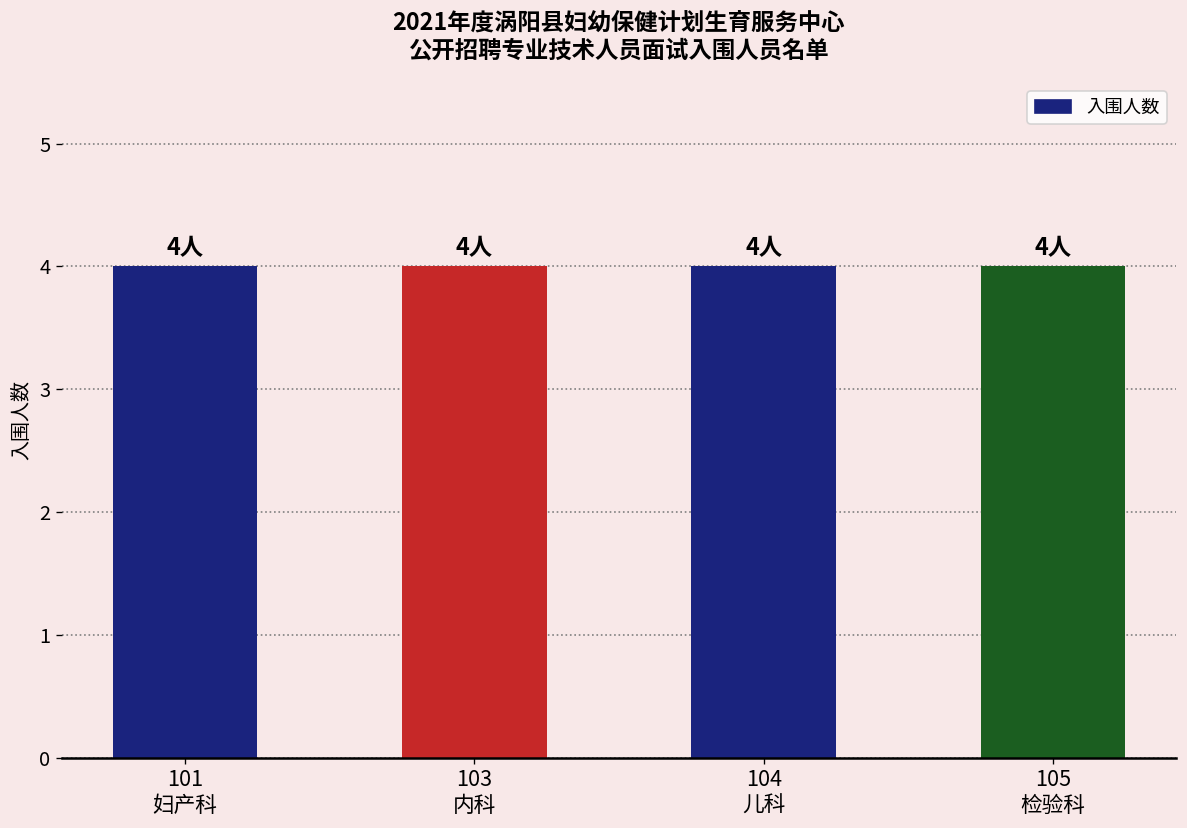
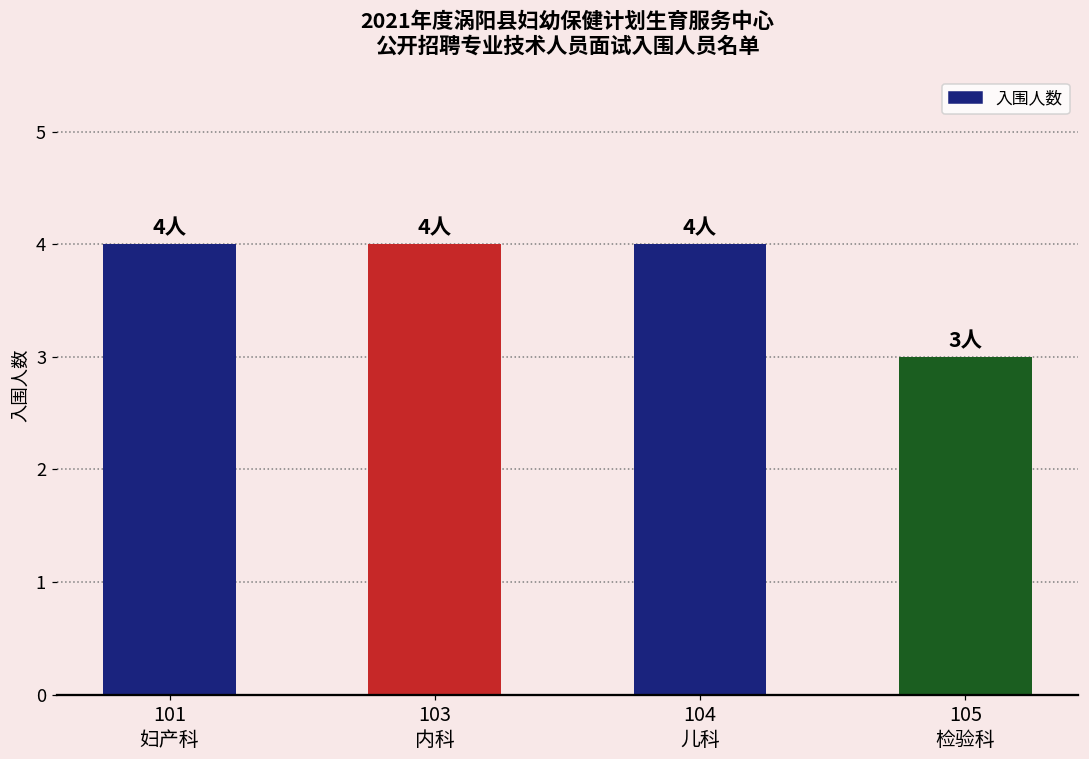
  {
    "101 妇产科": "4人",
    "103 内科": "4人",
    "104 儿科": "4人",
-   "105 检验科": "4人"
+   "105 检验科": "3人"
  }
